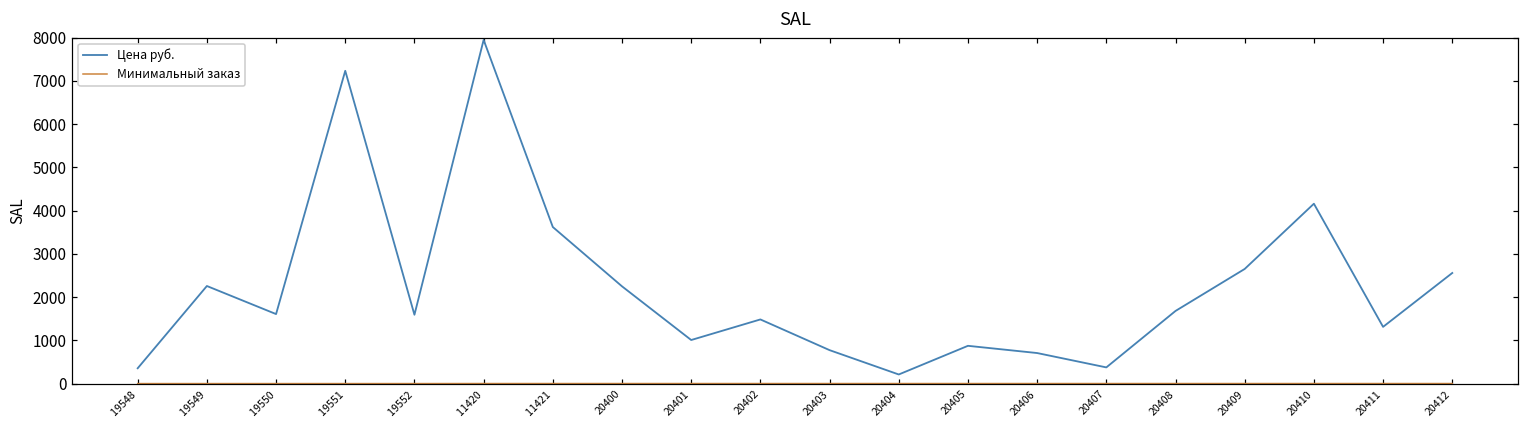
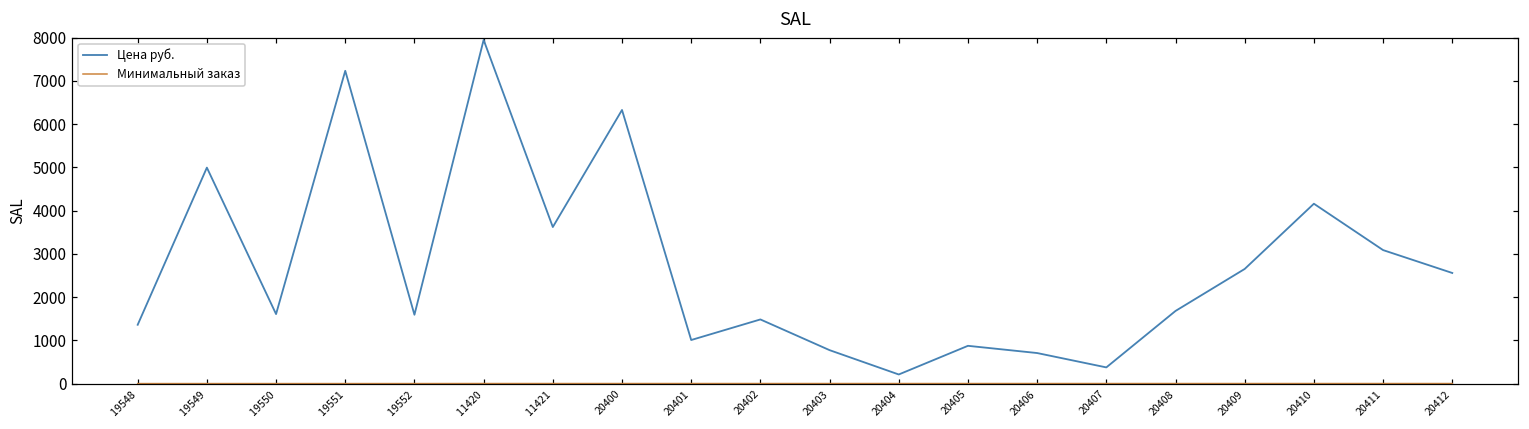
  {
    "Цена руб.": {
-     "19548": 400,
-     "19549": 2300,
+     "19548": 1400,
+     "19549": 5000,
      "19550": 1600,
      "19551": 7200,
      "19552": 1600,
      "11420": 7900,
      "11421": 3600,
-     "20400": 2200,
+     "20400": 6300,
      "20401": 1000,
      "20402": 1500,
      "20403": 800,
      "20404": 200,
      "20405": 900,
      "20406": 700,
      "20407": 400,
      "20408": 1700,
      "20409": 2700,
      "20410": 4200,
-     "20411": 1300,
+     "20411": 3100,
      "20412": 2600
    },
    "Минимальный заказ": {
      "19548": 0,
      "19549": 0,
      "19550": 0,
      "19551": 0,
      "19552": 0,
      "11420": 0,
      "11421": 0,
      "20400": 0,
      "20401": 0,
      "20402": 0,
      "20403": 0,
      "20404": 0,
      "20405": 0,
      "20406": 0,
      "20407": 0,
      "20408": 0,
      "20409": 0,
      "20410": 0,
      "20411": 0,
      "20412": 0
    }
  }
